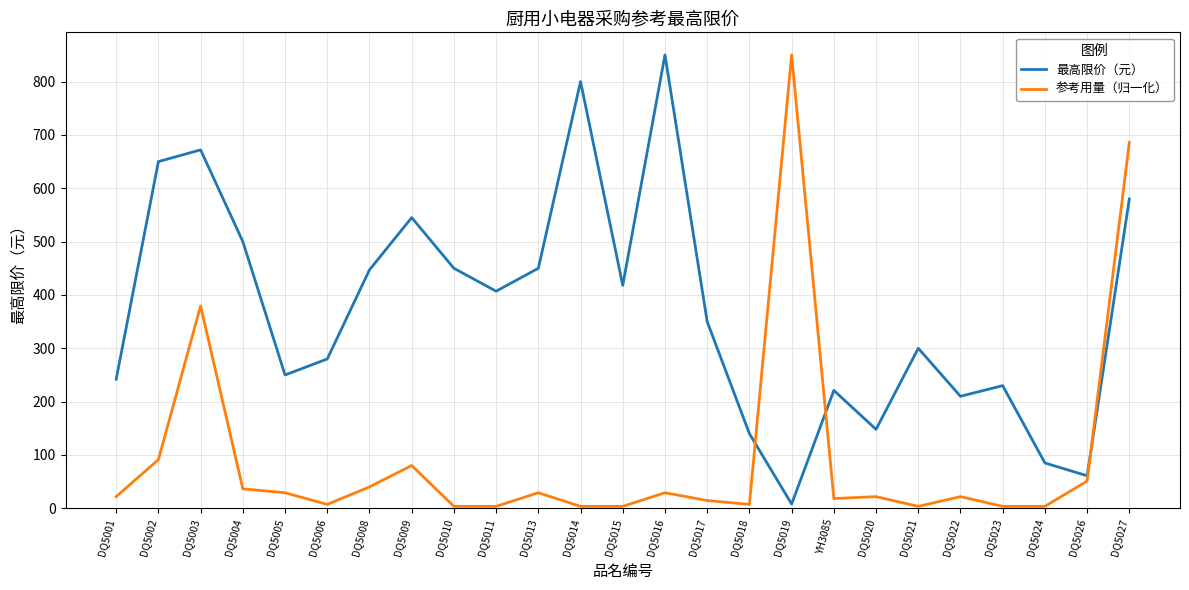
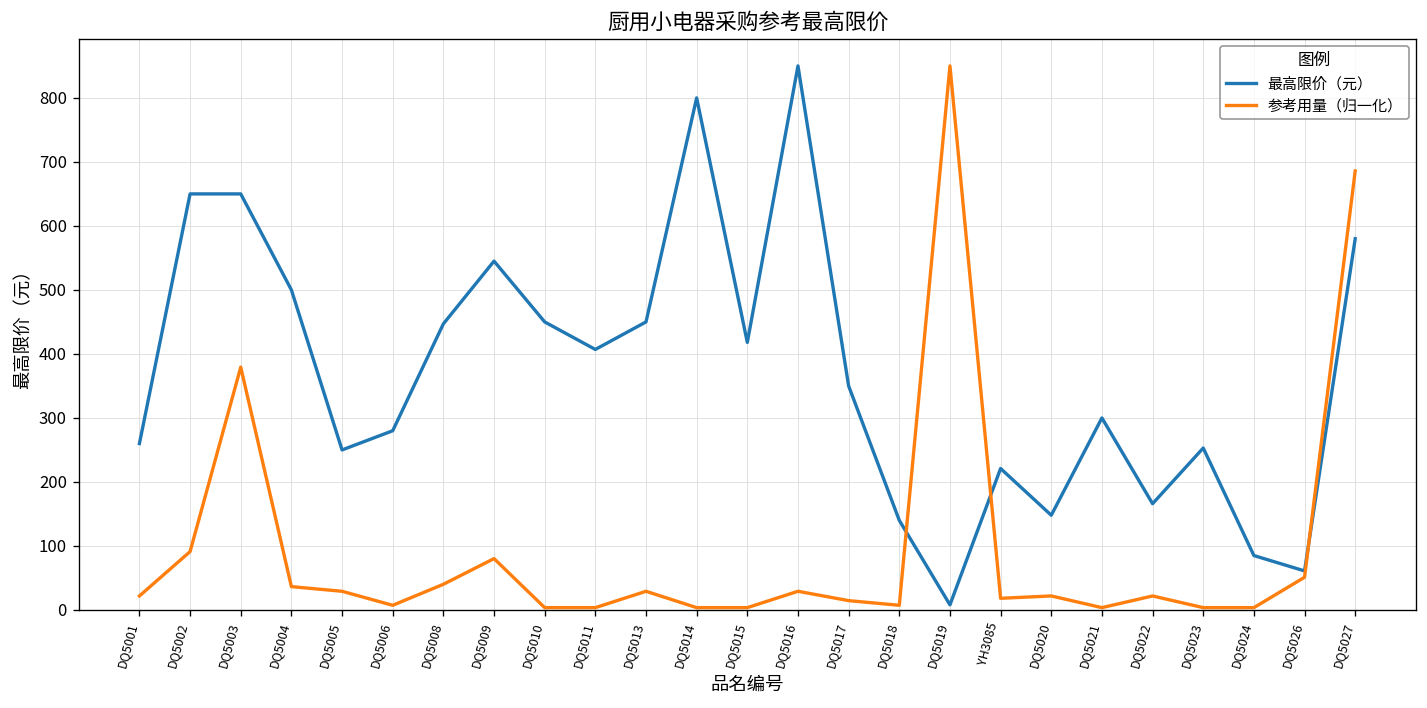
  {
    "最高限价（元）": {
-     "DQ5001": 240,
+     "DQ5001": 260,
      "DQ5002": 650,
-     "DQ5003": 670,
+     "DQ5003": 650,
      "DQ5004": 500,
      "DQ5005": 250,
      "DQ5006": 280,
      "DQ5008": 450,
      "DQ5009": 550,
      "DQ5010": 450,
      "DQ5011": 410,
      "DQ5013": 450,
      "DQ5014": 800,
      "DQ5015": 420,
      "DQ5016": 850,
      "DQ5017": 350,
      "DQ5018": 140,
      "DQ5019": 10,
      "YH3085": 220,
      "DQ5020": 150,
      "DQ5021": 300,
-     "DQ5022": 210,
-     "DQ5023": 230,
+     "DQ5022": 170,
+     "DQ5023": 250,
      "DQ5024": 90,
      "DQ5026": 60,
      "DQ5027": 580
    },
    "参考用量（归一化）": {
      "DQ5001": 20,
      "DQ5002": 90,
      "DQ5003": 380,
      "DQ5004": 40,
      "DQ5005": 30,
      "DQ5006": 10,
      "DQ5008": 40,
      "DQ5009": 80,
      "DQ5010": 0,
      "DQ5011": 0,
      "DQ5013": 30,
      "DQ5014": 0,
      "DQ5015": 0,
      "DQ5016": 30,
      "DQ5017": 10,
      "DQ5018": 10,
      "DQ5019": 850,
      "YH3085": 20,
      "DQ5020": 20,
      "DQ5021": 0,
      "DQ5022": 20,
      "DQ5023": 0,
      "DQ5024": 0,
      "DQ5026": 50,
      "DQ5027": 690
    }
  }
